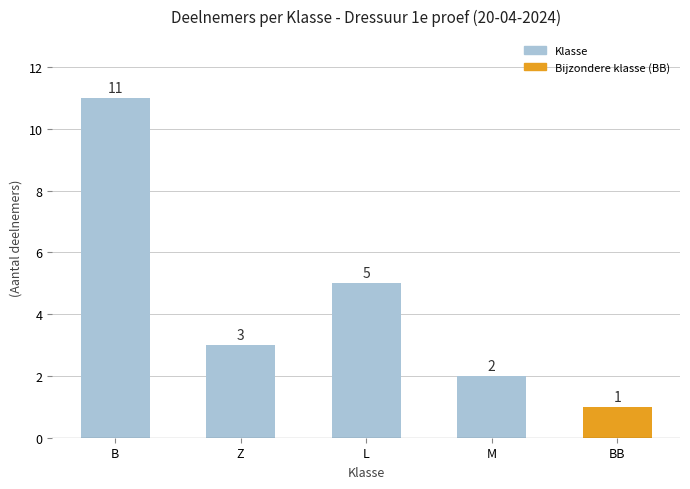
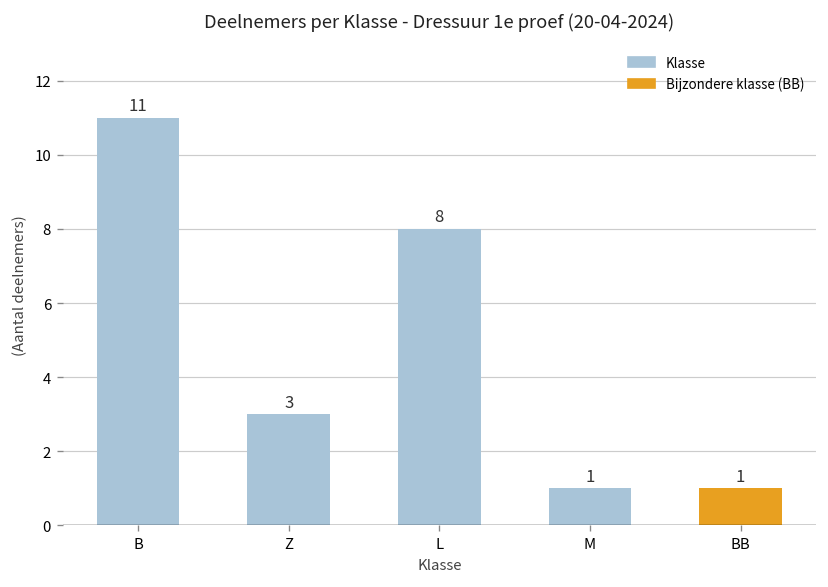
  {
    "B": 11,
    "Z": 3,
-   "L": 5,
-   "M": 2,
+   "L": 8,
+   "M": 1,
    "BB": 1
  }
